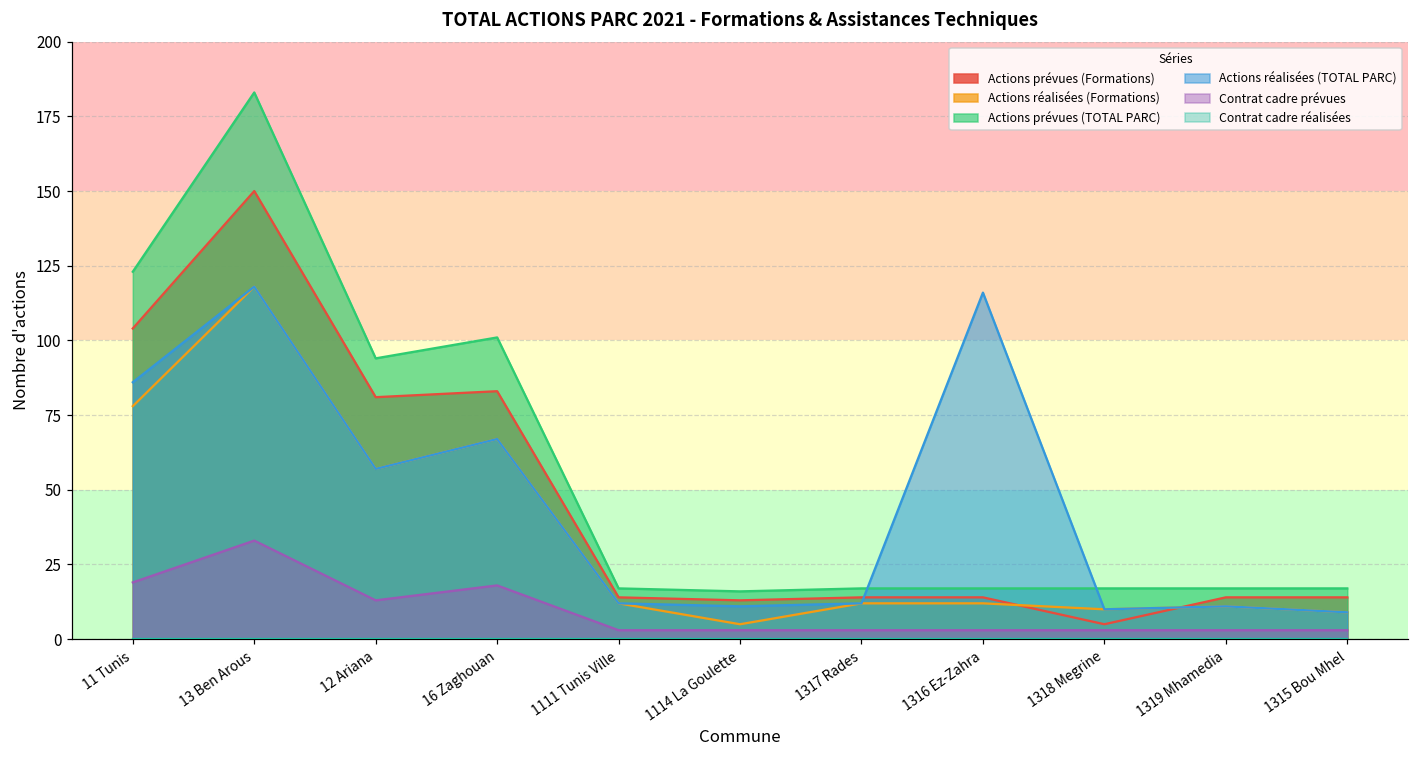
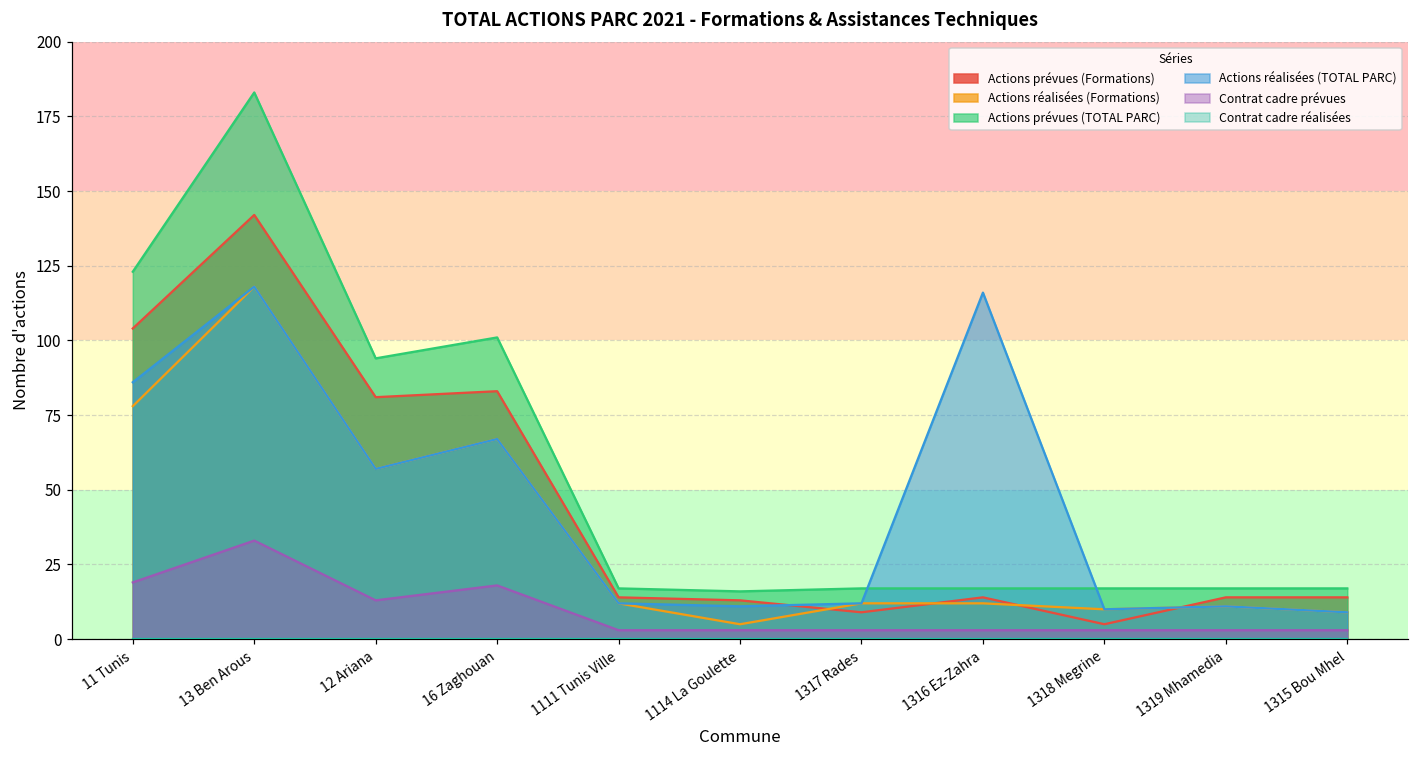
  {
    "Actions prévues (Formations)": {
      "11 Tunis": 104,
-     "13 Ben Arous": 150,
+     "13 Ben Arous": 142,
      "12 Ariana": 81,
      "16 Zaghouan": 83,
      "1111 Tunis Ville": 14,
      "1114 La Goulette": 13,
-     "1317 Rades": 14,
+     "1317 Rades": 9,
      "1316 Ez-Zahra": 14,
      "1318 Megrine": 5,
      "1319 Mhamedia": 14,
      "1315 Bou Mhel": 14
    },
    "Actions réalisées (Formations)": {
      "11 Tunis": 78,
      "1114 La Goulette": 5,
      "1316 Ez-Zahra": 12
    },
    "Actions réalisées (TOTAL PARC)": {
      "11 Tunis": 86,
      "1114 La Goulette": 11,
      "1316 Ez-Zahra": 116
    },
    "Contrat cadre prévues": {
      "11 Tunis": 19,
      "13 Ben Arous": 33,
      "12 Ariana": 13,
      "16 Zaghouan": 18,
      "1111 Tunis Ville": 3,
      "1114 La Goulette": 3,
      "1317 Rades": 3,
      "1316 Ez-Zahra": 3,
      "1318 Megrine": 3,
      "1319 Mhamedia": 3,
      "1315 Bou Mhel": 3
    }
  }
